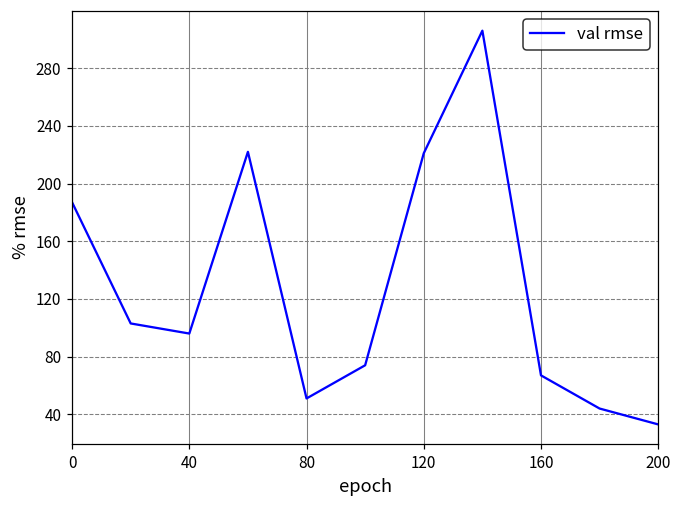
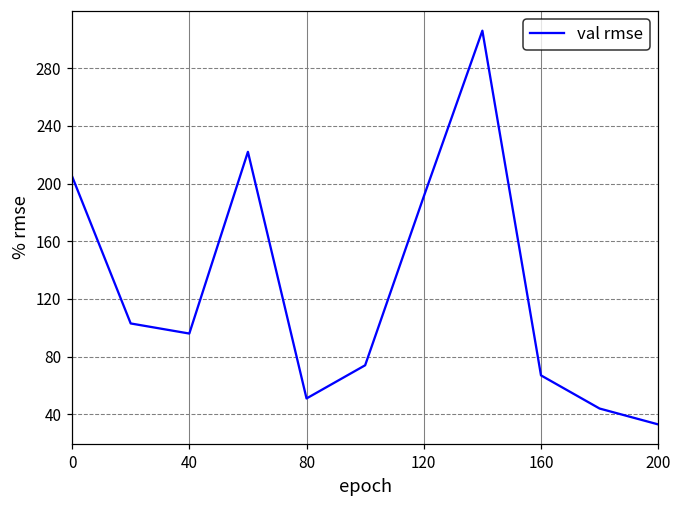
  {
-   "0": 187,
+   "0": 205,
    "40": 96,
    "80": 51,
-   "120": 221,
+   "120": 191,
    "160": 67,
    "200": 33
  }
